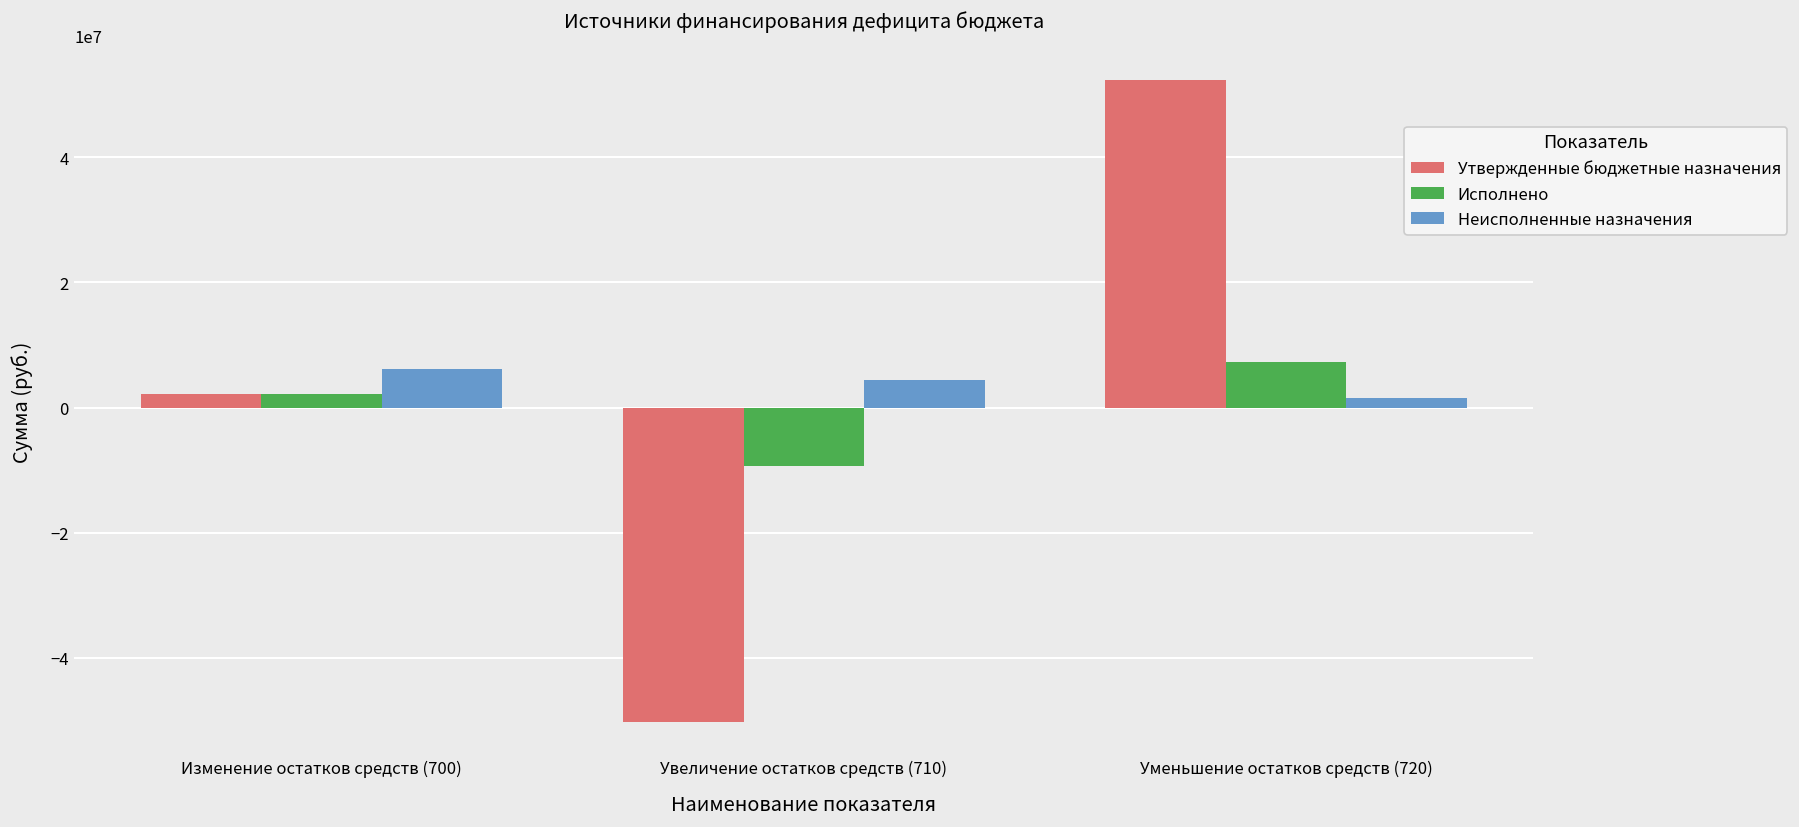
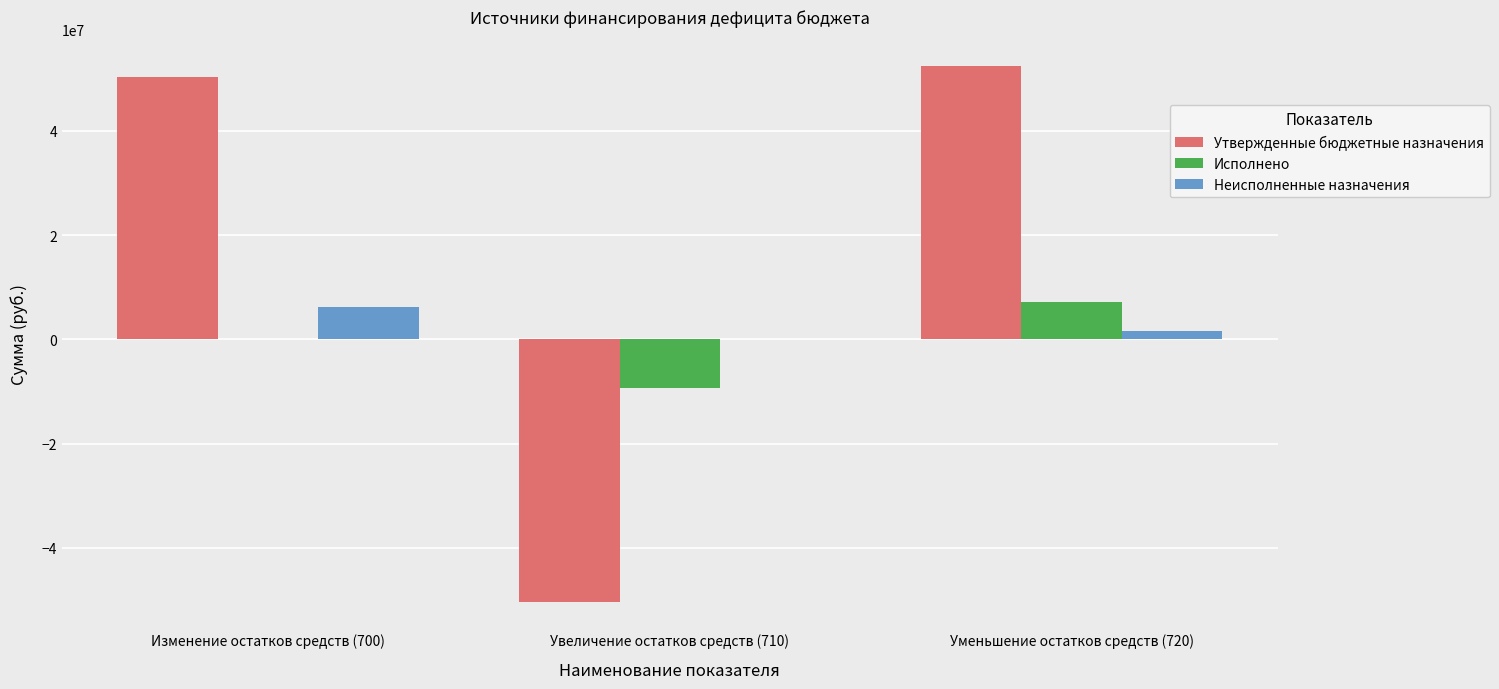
  {
    "Утвержденные бюджетные назначения": {
-     "Изменение остатков средств (700)": 2000000,
+     "Изменение остатков средств (700)": 50000000,
      "Увеличение остатков средств (710)": -50000000,
      "Уменьшение остатков средств (720)": 52000000
    },
    "Исполнено": {
-     "Изменение остатков средств (700)": 2000000,
+     "Изменение остатков средств (700)": 0,
      "Увеличение остатков средств (710)": -9000000,
      "Уменьшение остатков средств (720)": 7000000
    },
    "Неисполненные назначения": {
      "Изменение остатков средств (700)": 6000000,
-     "Увеличение остатков средств (710)": 4000000,
+     "Увеличение остатков средств (710)": 0,
      "Уменьшение остатков средств (720)": 2000000
    }
  }
